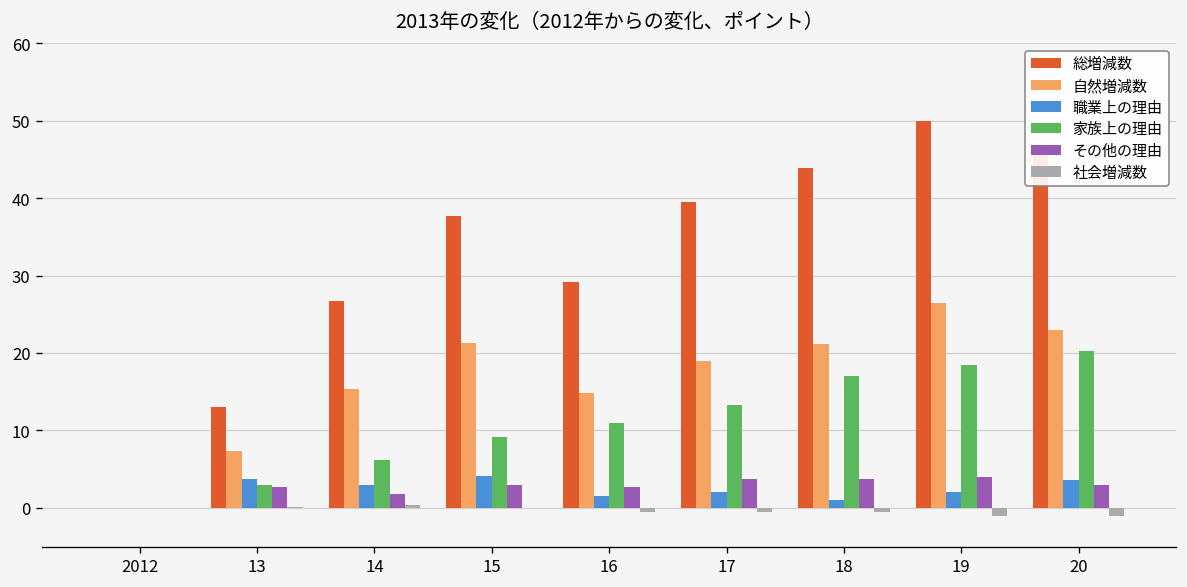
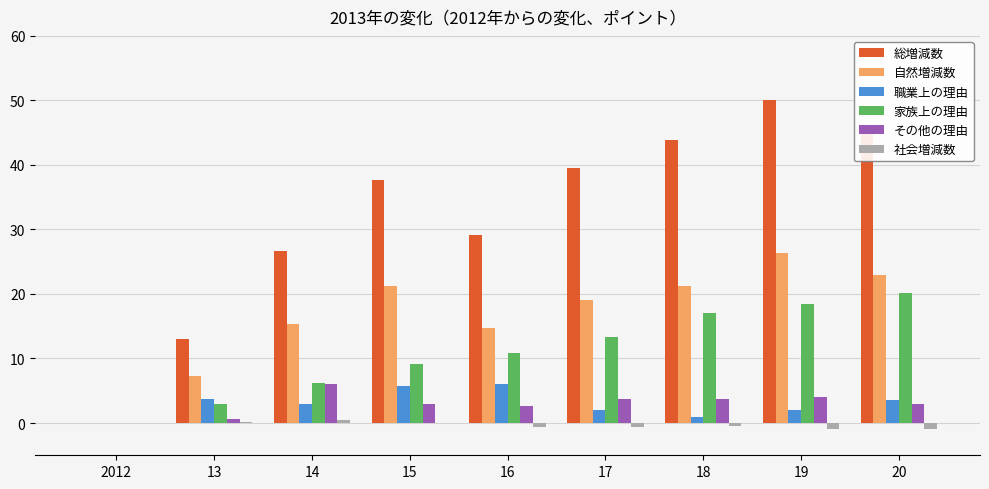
  {
    "総増減数": {
      "2012": 0,
      "13": 13,
      "14": 27,
      "15": 38,
      "16": 29,
      "17": 40,
      "18": 44,
      "19": 50
    },
    "自然増減数": {
      "2012": 0,
      "13": 7,
      "14": 15,
      "15": 21,
      "16": 15,
      "17": 19,
      "18": 21,
      "19": 26,
      "20": 23
    },
    "職業上の理由": {
      "2012": 0,
      "13": 4,
      "14": 3,
-     "15": 4,
-     "16": 2,
+     "15": 6,
+     "16": 6,
      "17": 2,
      "18": 1,
      "19": 2,
      "20": 4
    },
    "家族上の理由": {
      "2012": 0,
      "13": 3,
      "14": 6,
      "15": 9,
      "16": 11,
      "17": 13,
      "18": 17,
      "19": 19,
      "20": 20
    },
    "その他の理由": {
      "2012": 0,
-     "13": 3,
-     "14": 2,
+     "13": 1,
+     "14": 6,
      "15": 3,
      "16": 3,
      "17": 4,
      "18": 4,
      "19": 4,
      "20": 3
    },
    "社会増減数": {
      "2012": 0,
      "14": 0,
      "15": 0,
      "16": -1,
      "17": -1,
      "18": -1,
      "19": -1,
      "20": -1
    }
  }
